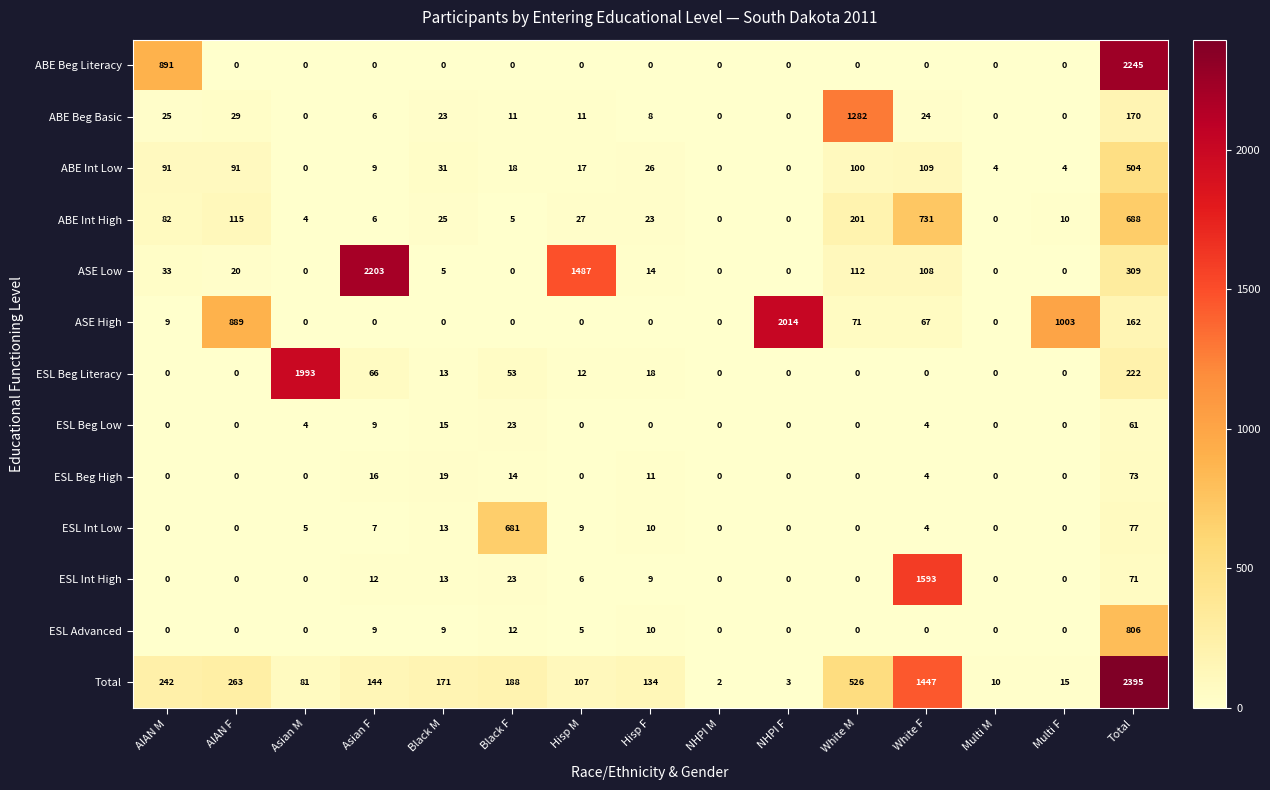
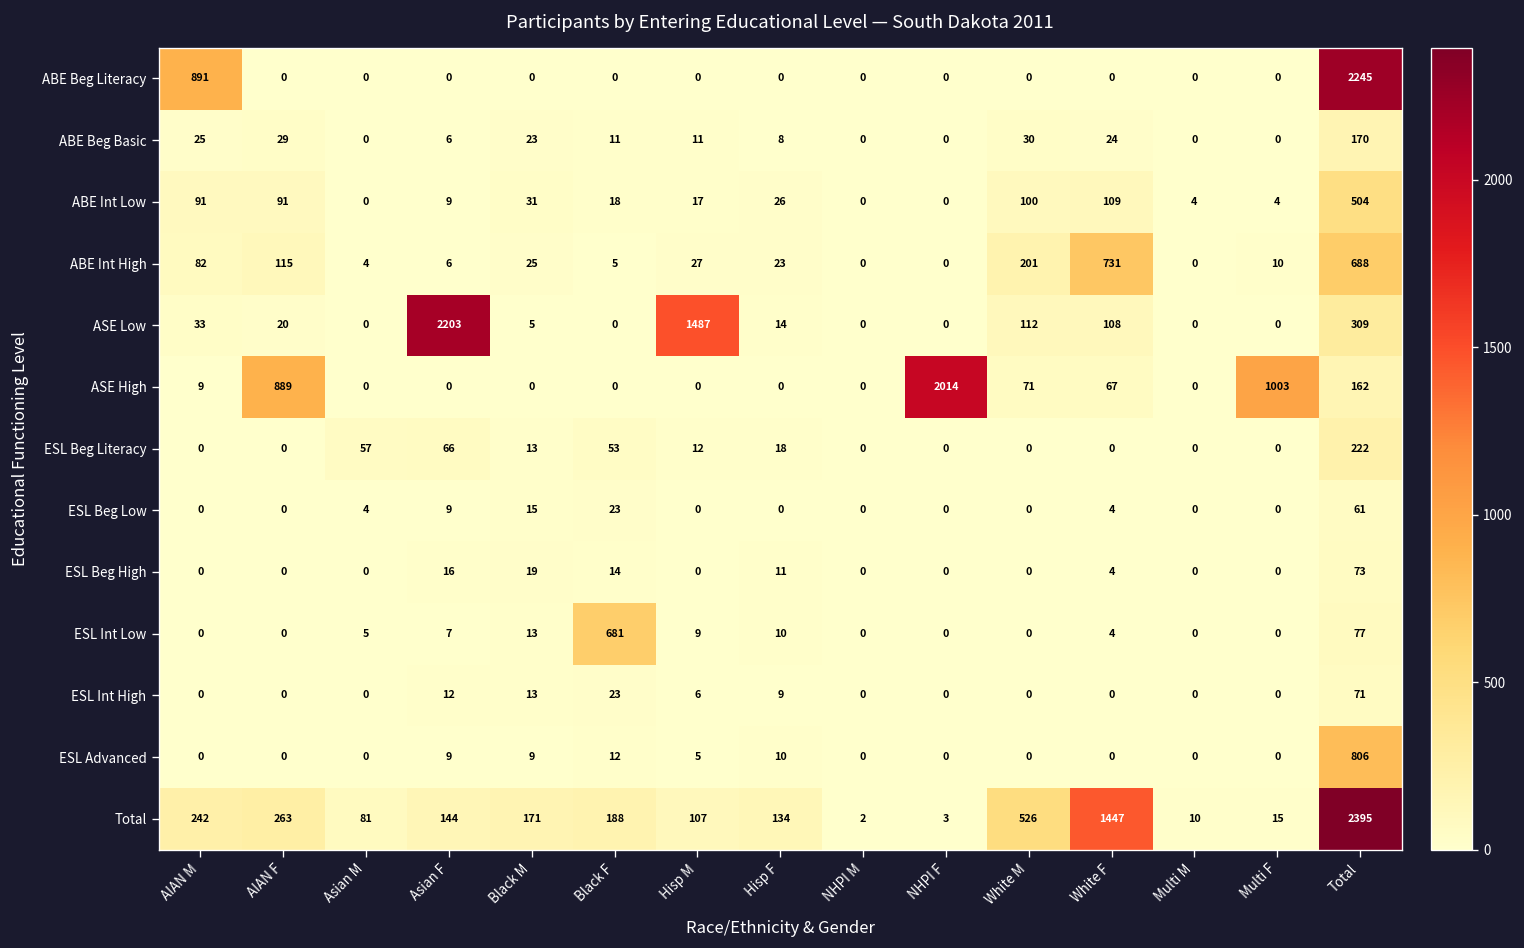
  {
    "ABE Beg Literacy": {
      "AIAN M": 891,
      "AIAN F": 0,
      "Asian M": 0,
      "Asian F": 0,
      "Black M": 0,
      "Black F": 0,
      "Hisp M": 0,
      "Hisp F": 0,
      "NHPI M": 0,
      "NHPI F": 0,
      "White M": 0,
      "White F": 0,
      "Multi M": 0,
      "Multi F": 0,
      "Total": 2245
    },
    "ABE Beg Basic": {
      "AIAN M": 25,
      "AIAN F": 29,
      "Asian M": 0,
      "Asian F": 6,
      "Black M": 23,
      "Black F": 11,
      "Hisp M": 11,
      "Hisp F": 8,
      "NHPI M": 0,
      "NHPI F": 0,
-     "White M": 1282,
+     "White M": 30,
      "White F": 24,
      "Multi M": 0,
      "Multi F": 0,
      "Total": 170
    },
    "ABE Int Low": {
      "AIAN M": 91,
      "AIAN F": 91,
      "Asian M": 0,
      "Asian F": 9,
      "Black M": 31,
      "Black F": 18,
      "Hisp M": 17,
      "Hisp F": 26,
      "NHPI M": 0,
      "NHPI F": 0,
      "White M": 100,
      "White F": 109,
      "Multi M": 4,
      "Multi F": 4,
      "Total": 504
    },
    "ABE Int High": {
      "AIAN M": 82,
      "AIAN F": 115,
      "Asian M": 4,
      "Asian F": 6,
      "Black M": 25,
      "Black F": 5,
      "Hisp M": 27,
      "Hisp F": 23,
      "NHPI M": 0,
      "NHPI F": 0,
      "White M": 201,
      "White F": 731,
      "Multi M": 0,
      "Multi F": 10,
      "Total": 688
    },
    "ASE Low": {
      "AIAN M": 33,
      "AIAN F": 20,
      "Asian M": 0,
      "Asian F": 2203,
      "Black M": 5,
      "Black F": 0,
      "Hisp M": 1487,
      "Hisp F": 14,
      "NHPI M": 0,
      "NHPI F": 0,
      "White M": 112,
      "White F": 108,
      "Multi M": 0,
      "Multi F": 0,
      "Total": 309
    },
    "ASE High": {
      "AIAN M": 9,
      "AIAN F": 889,
      "Asian M": 0,
      "Asian F": 0,
      "Black M": 0,
      "Black F": 0,
      "Hisp M": 0,
      "Hisp F": 0,
      "NHPI M": 0,
      "NHPI F": 2014,
      "White M": 71,
      "White F": 67,
      "Multi M": 0,
      "Multi F": 1003,
      "Total": 162
    },
    "ESL Beg Literacy": {
      "AIAN M": 0,
      "AIAN F": 0,
-     "Asian M": 1993,
+     "Asian M": 57,
      "Asian F": 66,
      "Black M": 13,
      "Black F": 53,
      "Hisp M": 12,
      "Hisp F": 18,
      "NHPI M": 0,
      "NHPI F": 0,
      "White M": 0,
      "White F": 0,
      "Multi M": 0,
      "Multi F": 0,
      "Total": 222
    },
    "ESL Beg Low": {
      "AIAN M": 0,
      "AIAN F": 0,
      "Asian M": 4,
      "Asian F": 9,
      "Black M": 15,
      "Black F": 23,
      "Hisp M": 0,
      "Hisp F": 0,
      "NHPI M": 0,
      "NHPI F": 0,
      "White M": 0,
      "White F": 4,
      "Multi M": 0,
      "Multi F": 0,
      "Total": 61
    },
    "ESL Beg High": {
      "AIAN M": 0,
      "AIAN F": 0,
      "Asian M": 0,
      "Asian F": 16,
      "Black M": 19,
      "Black F": 14,
      "Hisp M": 0,
      "Hisp F": 11,
      "NHPI M": 0,
      "NHPI F": 0,
      "White M": 0,
      "White F": 4,
      "Multi M": 0,
      "Multi F": 0,
      "Total": 73
    },
    "ESL Int Low": {
      "AIAN M": 0,
      "AIAN F": 0,
      "Asian M": 5,
      "Asian F": 7,
      "Black M": 13,
      "Black F": 681,
      "Hisp M": 9,
      "Hisp F": 10,
      "NHPI M": 0,
      "NHPI F": 0,
      "White M": 0,
      "White F": 4,
      "Multi M": 0,
      "Multi F": 0,
      "Total": 77
    },
    "ESL Int High": {
      "AIAN M": 0,
      "AIAN F": 0,
      "Asian M": 0,
      "Asian F": 12,
      "Black M": 13,
      "Black F": 23,
      "Hisp M": 6,
      "Hisp F": 9,
      "NHPI M": 0,
      "NHPI F": 0,
      "White M": 0,
-     "White F": 1593,
+     "White F": 0,
      "Multi M": 0,
      "Multi F": 0,
      "Total": 71
    },
    "ESL Advanced": {
      "AIAN M": 0,
      "AIAN F": 0,
      "Asian M": 0,
      "Asian F": 9,
      "Black M": 9,
      "Black F": 12,
      "Hisp M": 5,
      "Hisp F": 10,
      "NHPI M": 0,
      "NHPI F": 0,
      "White M": 0,
      "White F": 0,
      "Multi M": 0,
      "Multi F": 0,
      "Total": 806
    },
    "Total": {
      "AIAN M": 242,
      "AIAN F": 263,
      "Asian M": 81,
      "Asian F": 144,
      "Black M": 171,
      "Black F": 188,
      "Hisp M": 107,
      "Hisp F": 134,
      "NHPI M": 2,
      "NHPI F": 3,
      "White M": 526,
      "White F": 1447,
      "Multi M": 10,
      "Multi F": 15,
      "Total": 2395
    }
  }
